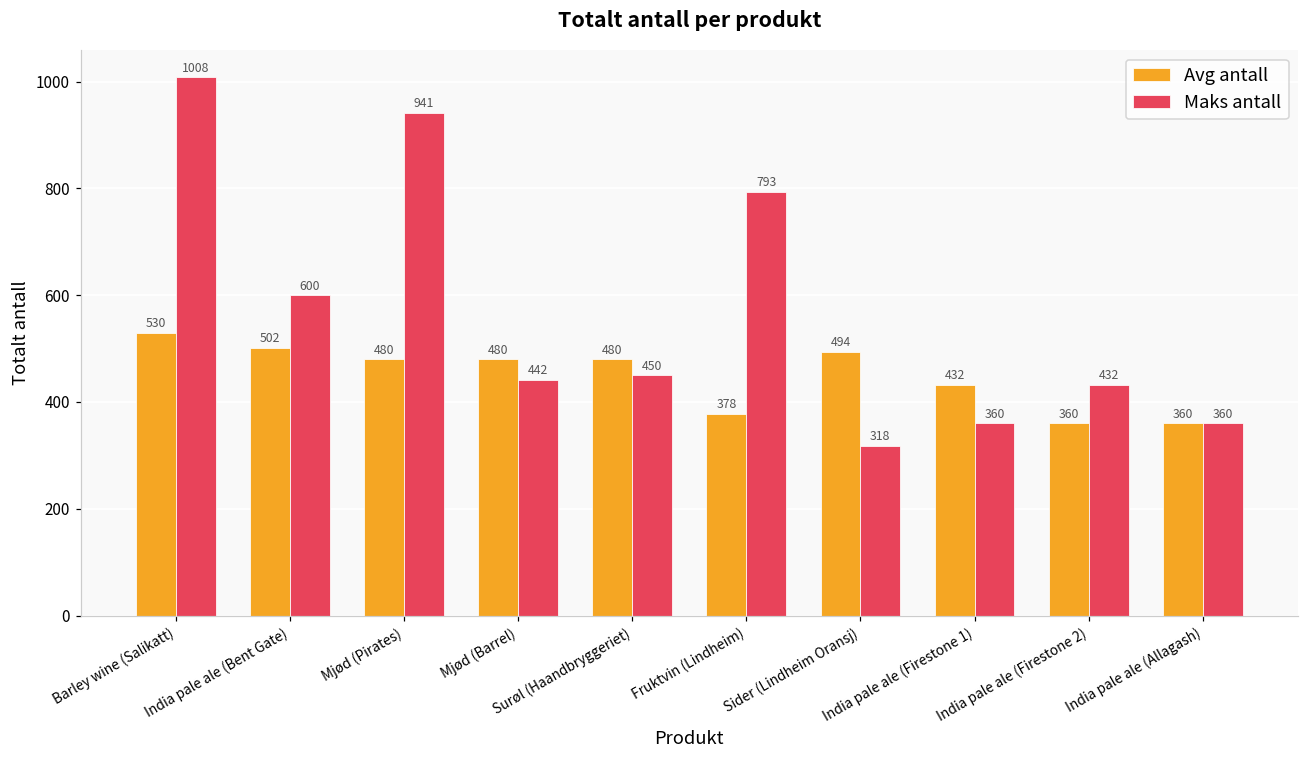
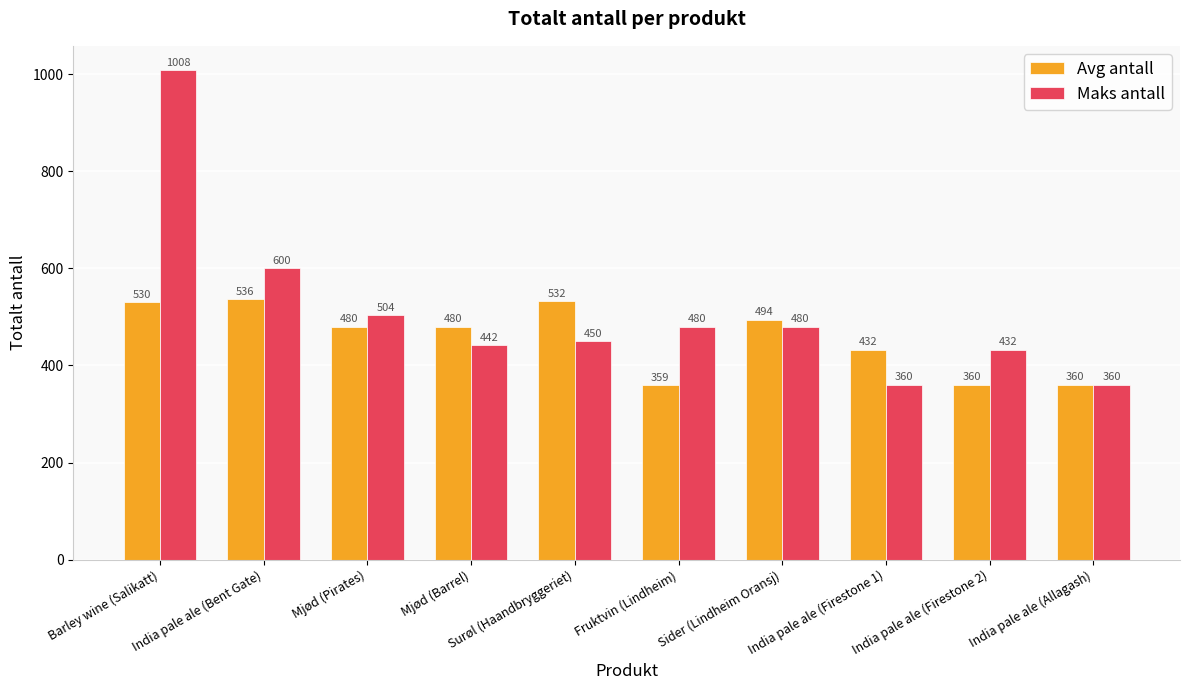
  {
    "Avg antall": {
      "Barley wine (Salikatt)": 530,
-     "India pale ale (Bent Gate)": 502,
+     "India pale ale (Bent Gate)": 536,
      "Mjød (Pirates)": 480,
      "Mjød (Barrel)": 480,
-     "Surøl (Haandbryggeriet)": 480,
-     "Fruktvin (Lindheim)": 378,
+     "Surøl (Haandbryggeriet)": 532,
+     "Fruktvin (Lindheim)": 359,
      "Sider (Lindheim Oransj)": 494,
      "India pale ale (Firestone 1)": 432,
      "India pale ale (Firestone 2)": 360,
      "India pale ale (Allagash)": 360
    },
    "Maks antall": {
      "Barley wine (Salikatt)": 1008,
      "India pale ale (Bent Gate)": 600,
-     "Mjød (Pirates)": 941,
+     "Mjød (Pirates)": 504,
      "Mjød (Barrel)": 442,
      "Surøl (Haandbryggeriet)": 450,
-     "Fruktvin (Lindheim)": 793,
-     "Sider (Lindheim Oransj)": 318,
+     "Fruktvin (Lindheim)": 480,
+     "Sider (Lindheim Oransj)": 480,
      "India pale ale (Firestone 1)": 360,
      "India pale ale (Firestone 2)": 432,
      "India pale ale (Allagash)": 360
    }
  }
